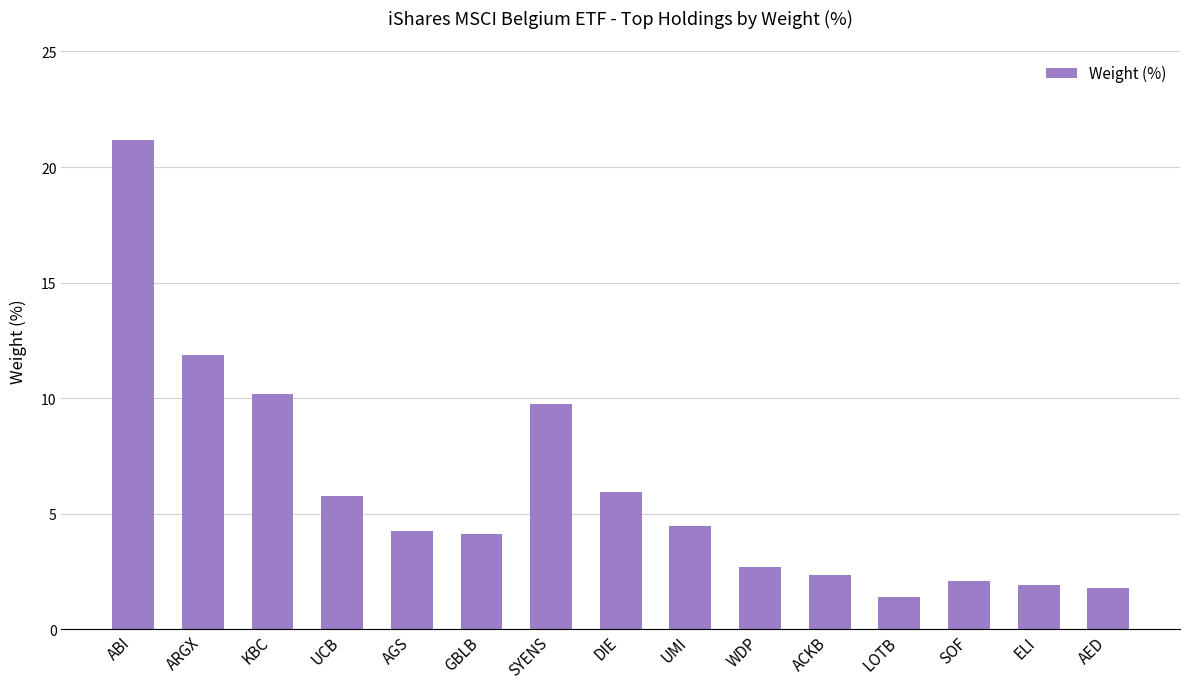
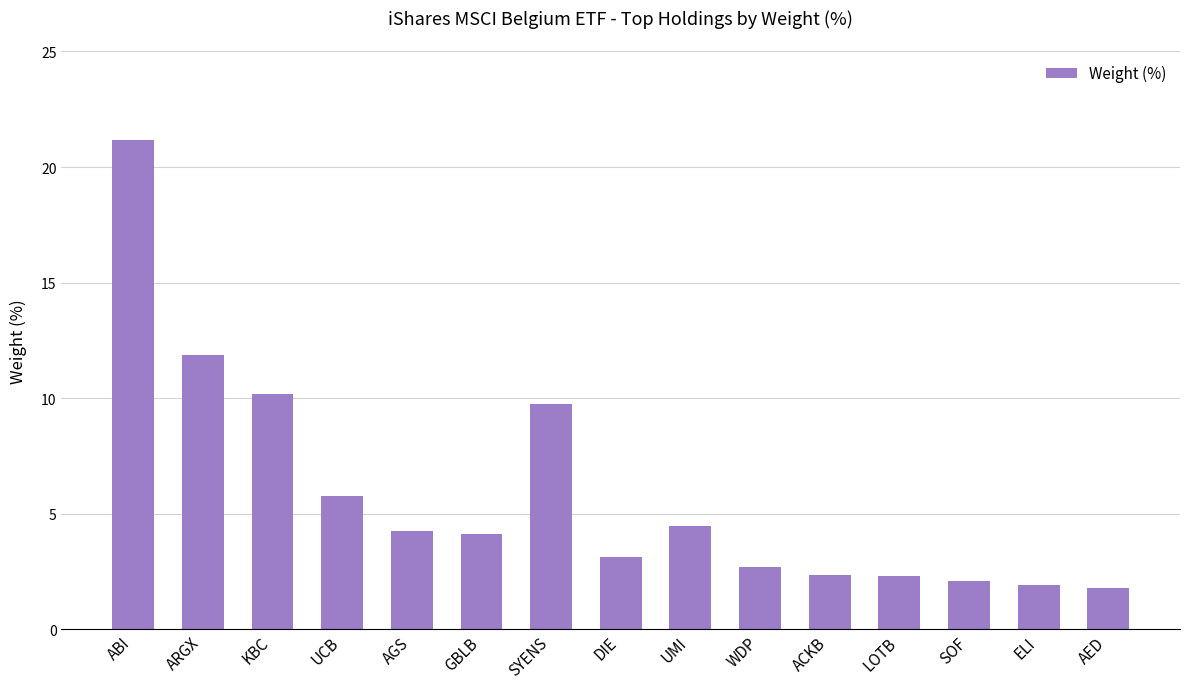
  {
    "ABI": 21.2,
    "ARGX": 11.9,
    "KBC": 10.2,
    "UCB": 5.8,
    "AGS": 4.3,
    "GBLB": 4.1,
    "SYENS": 9.8,
-   "DIE": 5.9,
+   "DIE": 3.1,
    "UMI": 4.5,
    "WDP": 2.7,
    "ACKB": 2.4,
-   "LOTB": 1.4,
+   "LOTB": 2.3,
    "SOF": 2.1,
    "ELI": 1.9,
    "AED": 1.8
  }
